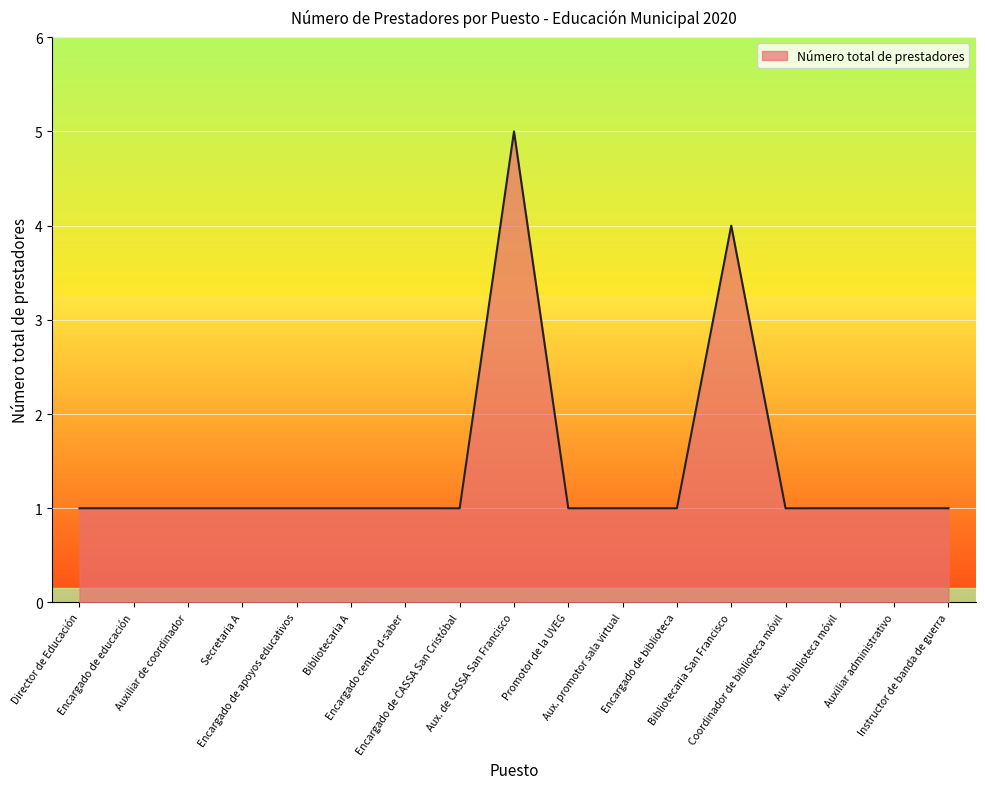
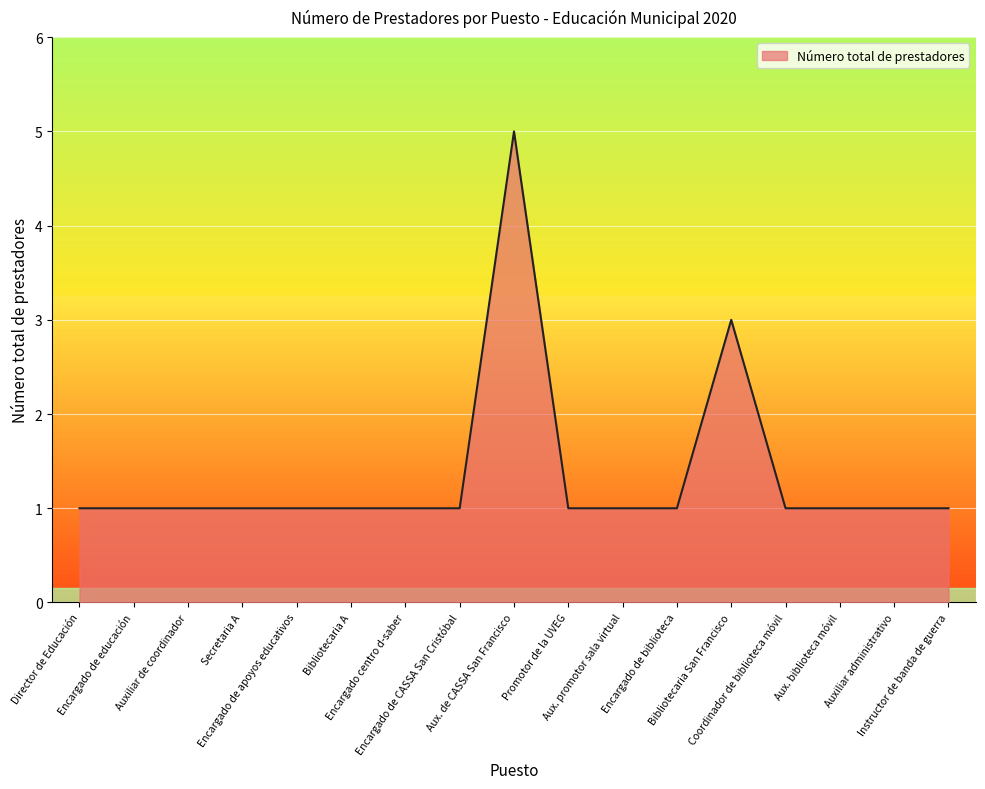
  {
    "Director de Educación": 1,
    "Encargado de educación": 1,
    "Auxiliar de coordinador": 1,
    "Secretaria A": 1,
    "Encargado de apoyos educativos": 1,
    "Bibliotecaria A": 1,
    "Encargado centro d-saber": 1,
    "Encargado de CASSA San Cristóbal": 1,
    "Aux. de CASSA San Francisco": 5,
    "Promotor de la UVEG": 1,
    "Aux. promotor sala virtual": 1,
    "Encargado de biblioteca": 1,
-   "Bibliotecaria San Francisco": 4,
+   "Bibliotecaria San Francisco": 3,
    "Coordinador de biblioteca móvil": 1,
    "Aux. biblioteca móvil": 1,
    "Auxiliar administrativo": 1,
    "Instructor de banda de guerra": 1
  }
